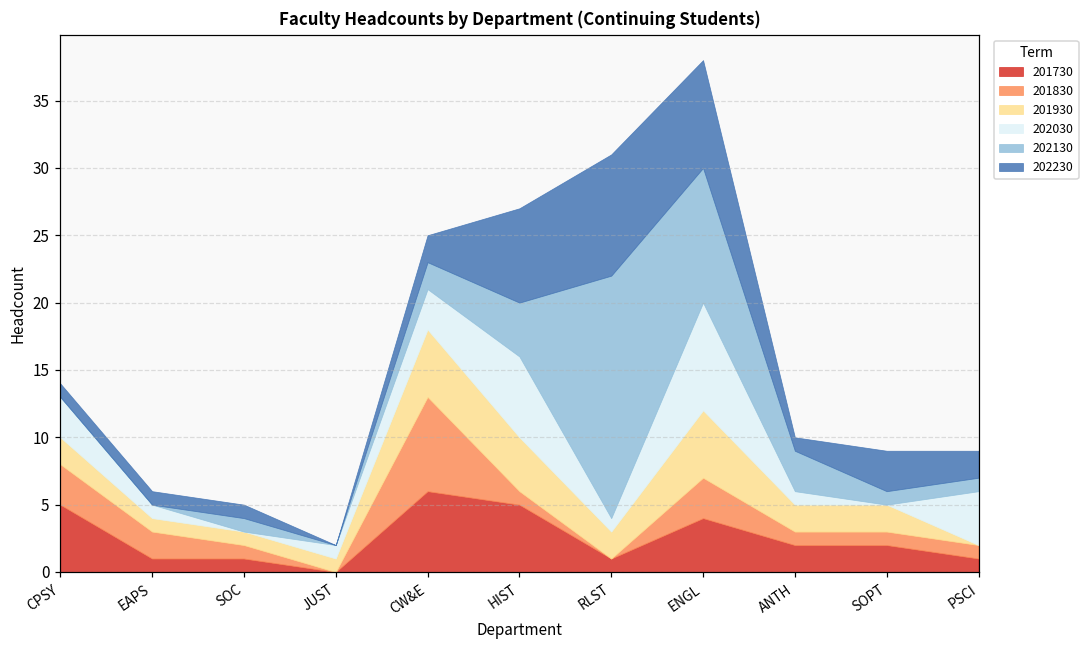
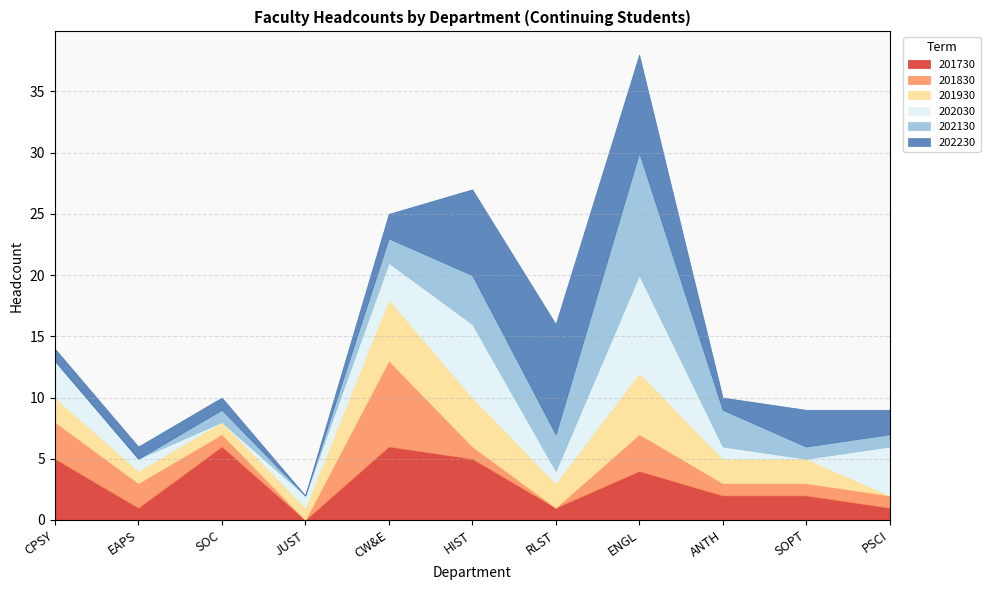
  {
    "201730": {
      "CPSY": 5,
      "EAPS": 1,
-     "SOC": 1,
+     "SOC": 6,
      "CW&E": 6,
      "HIST": 5,
      "ENGL": 4,
      "ANTH": 2,
      "SOPT": 2,
      "PSCI": 1
    },
    "201830": {
      "CPSY": 3,
      "EAPS": 2,
      "SOC": 1,
      "CW&E": 7,
      "HIST": 1,
      "ENGL": 3,
      "ANTH": 1,
      "SOPT": 1
    },
    "201930": {
      "CPSY": 2,
      "EAPS": 1,
      "JUST": 1,
      "CW&E": 5,
      "HIST": 4,
      "RLST": 2,
      "ENGL": 5,
      "ANTH": 2
    },
    "202030": {
      "CW&E": 3,
      "HIST": 6,
      "RLST": 1,
      "ENGL": 8,
      "ANTH": 1,
      "PSCI": 4
    },
    "202130": {
      "SOC": 1,
      "CW&E": 2,
      "HIST": 4,
-     "RLST": 18,
+     "RLST": 3,
      "ENGL": 10,
      "ANTH": 3,
      "SOPT": 1,
      "PSCI": 1
    },
    "202230": {
      "CPSY": 1,
      "EAPS": 1,
      "SOC": 1,
      "CW&E": 2,
      "HIST": 7,
      "RLST": 9,
      "ENGL": 8,
      "ANTH": 1,
      "SOPT": 3,
      "PSCI": 2
    }
  }
